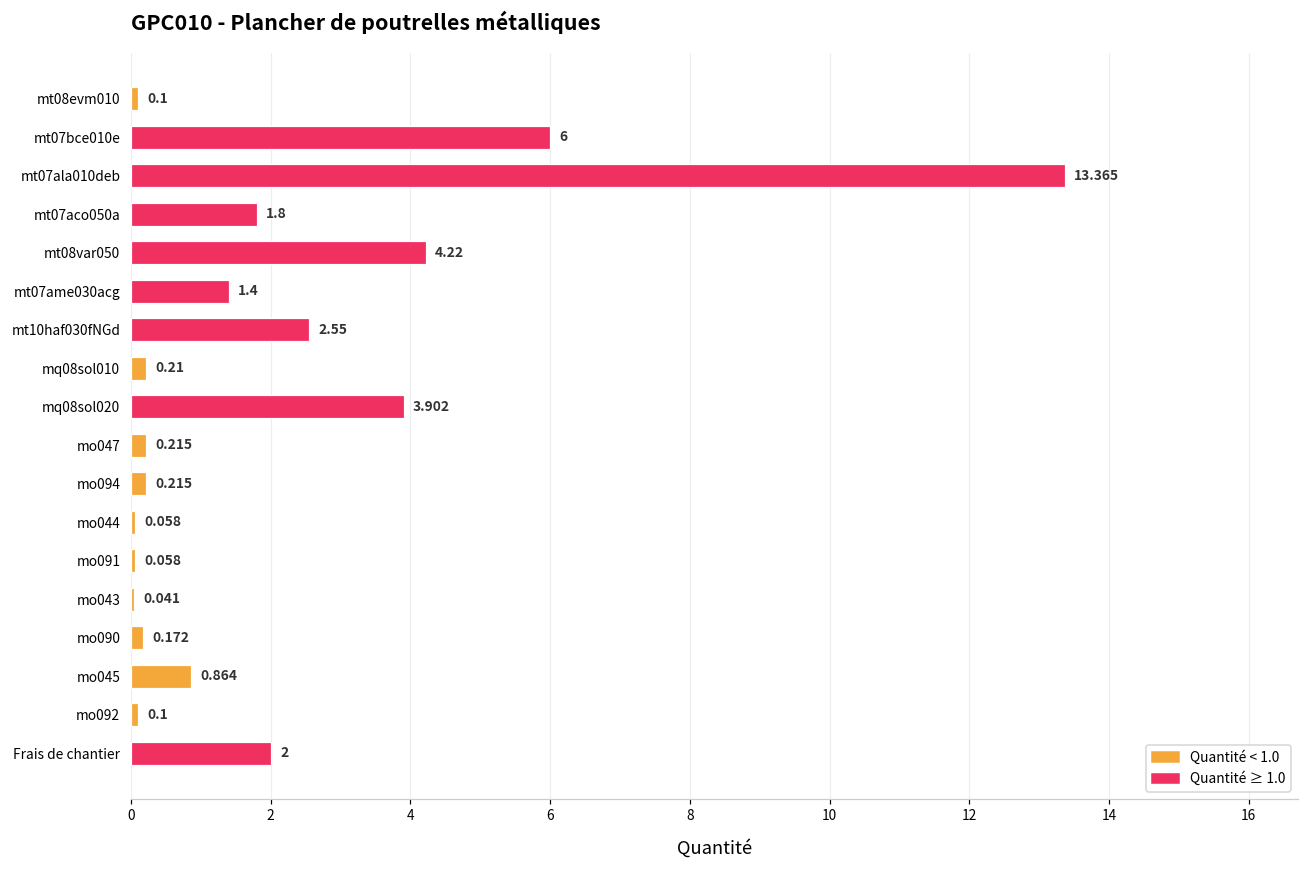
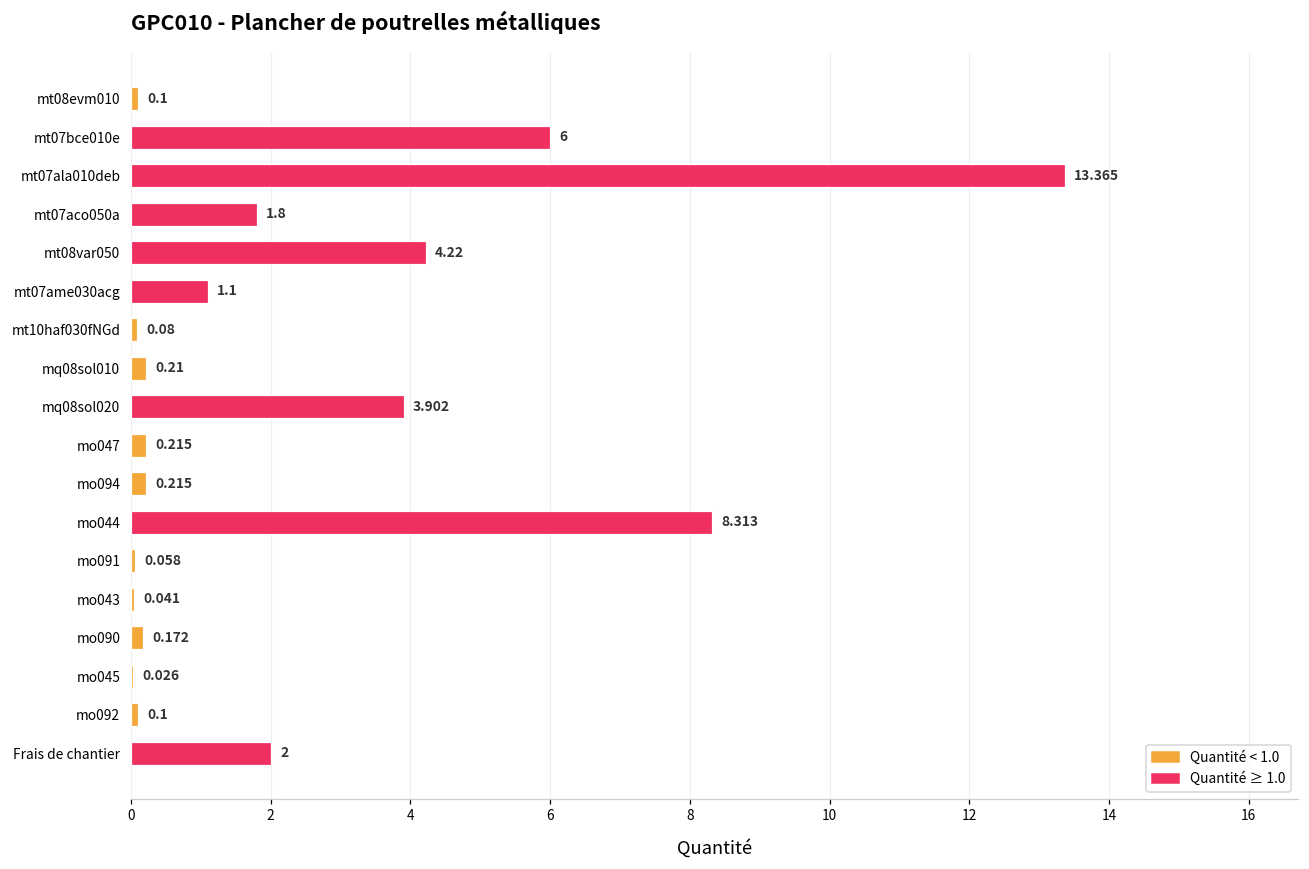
  {
    "mt08evm010": 0.1,
    "mt07bce010e": 6,
    "mt07ala010deb": 13.365,
    "mt07aco050a": 1.8,
    "mt08var050": 4.22,
-   "mt07ame030acg": 1.4,
-   "mt10haf030fNGd": 2.55,
+   "mt07ame030acg": 1.1,
+   "mt10haf030fNGd": 0.08,
    "mq08sol010": 0.21,
    "mq08sol020": 3.902,
    "mo047": 0.215,
    "mo094": 0.215,
-   "mo044": 0.058,
+   "mo044": 8.313,
    "mo091": 0.058,
    "mo043": 0.041,
    "mo090": 0.172,
-   "mo045": 0.864,
+   "mo045": 0.026,
    "mo092": 0.1,
    "Frais de chantier": 2
  }
